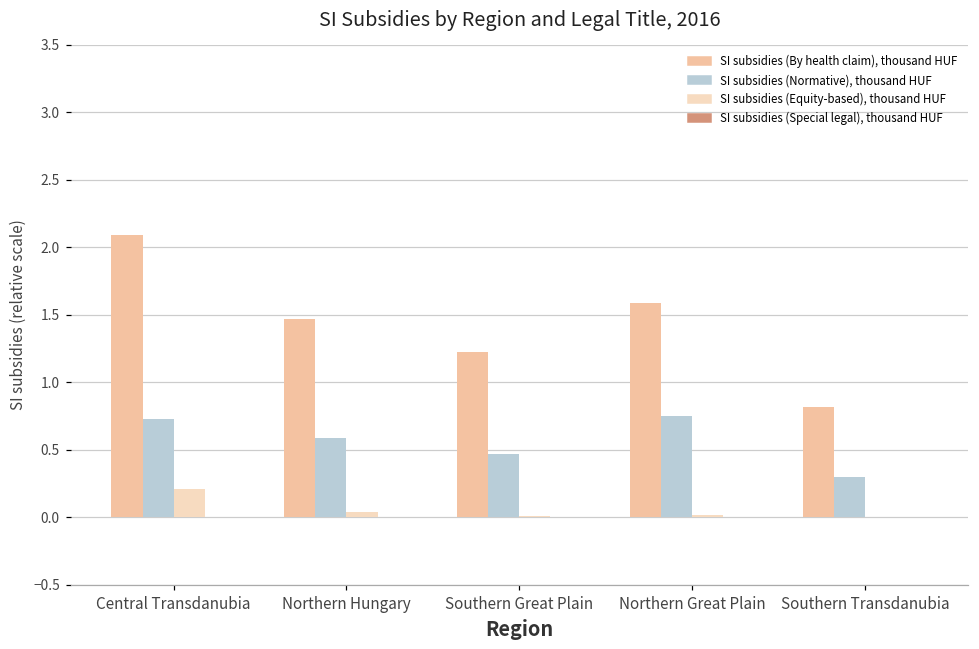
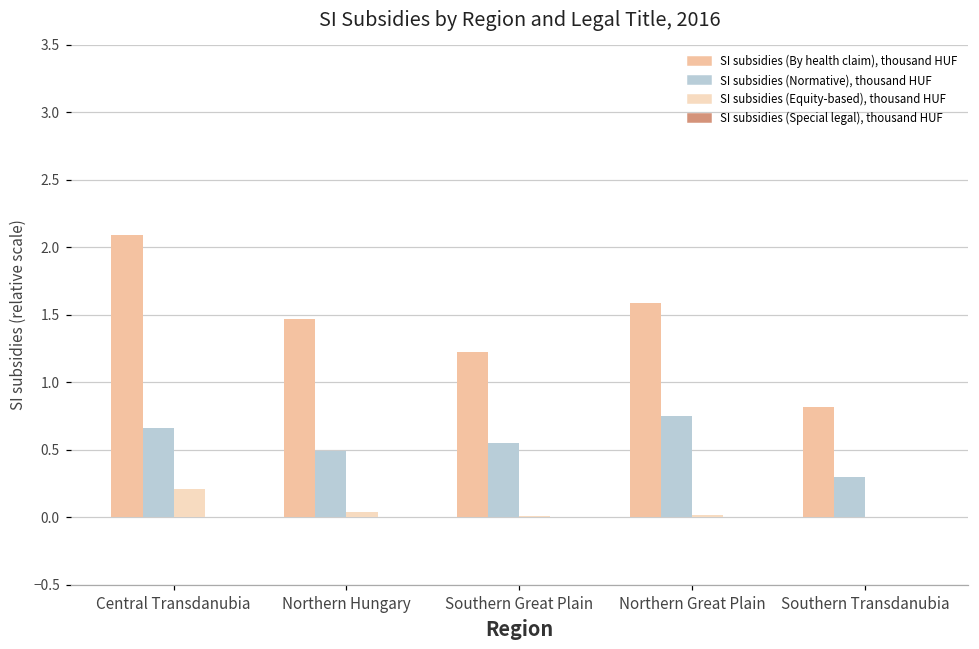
  {
    "SI subsidies (Normative), thousand HUF": {
-     "Central Transdanubia": 0.73,
-     "Northern Hungary": 0.58,
-     "Southern Great Plain": 0.47,
+     "Central Transdanubia": 0.66,
+     "Northern Hungary": 0.49,
+     "Southern Great Plain": 0.55,
      "Northern Great Plain": 0.75,
      "Southern Transdanubia": 0.30
    }
  }
